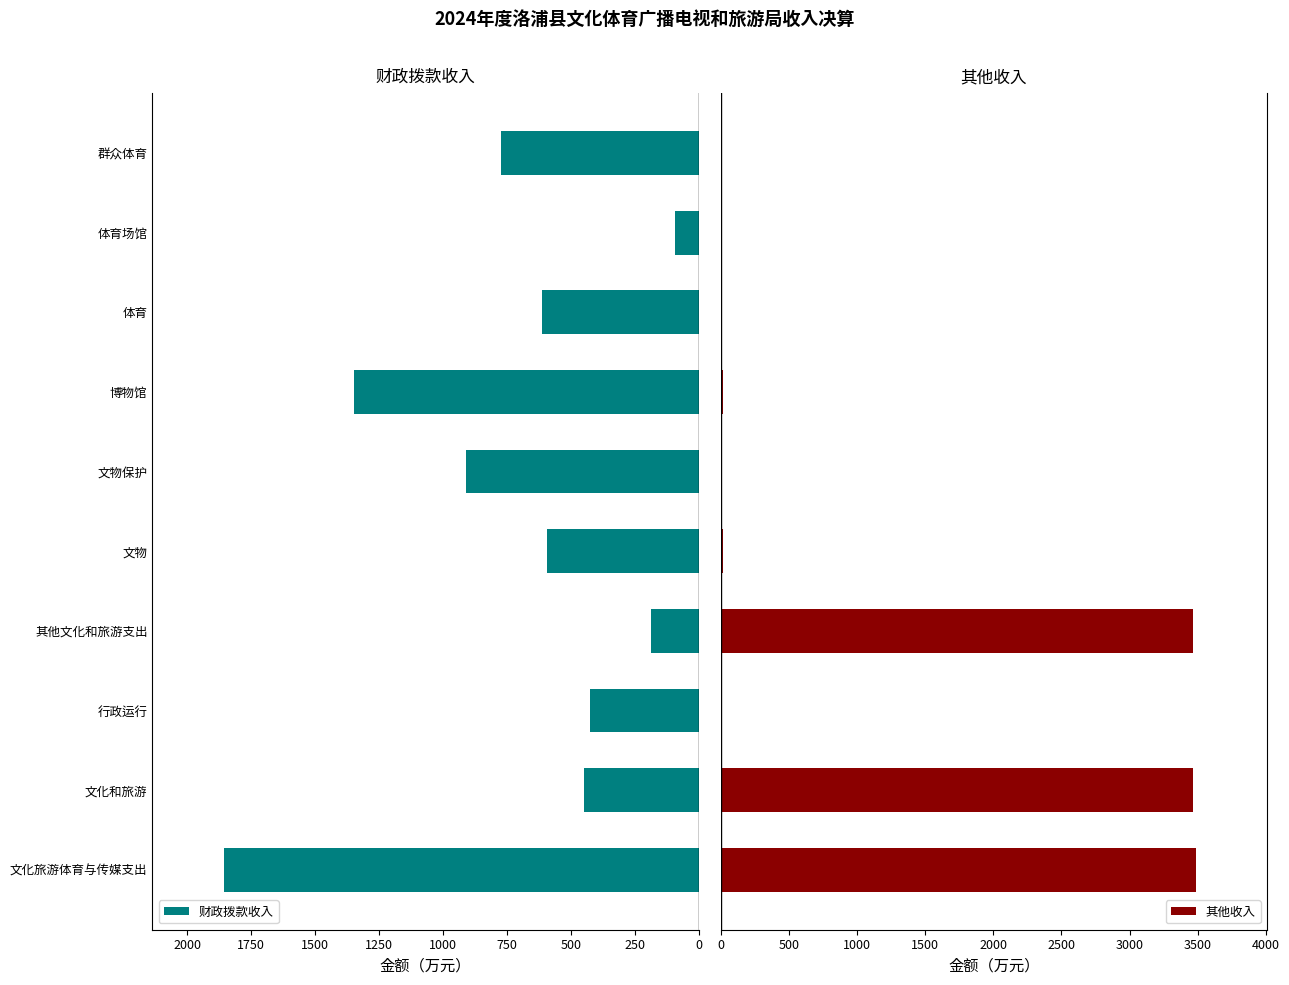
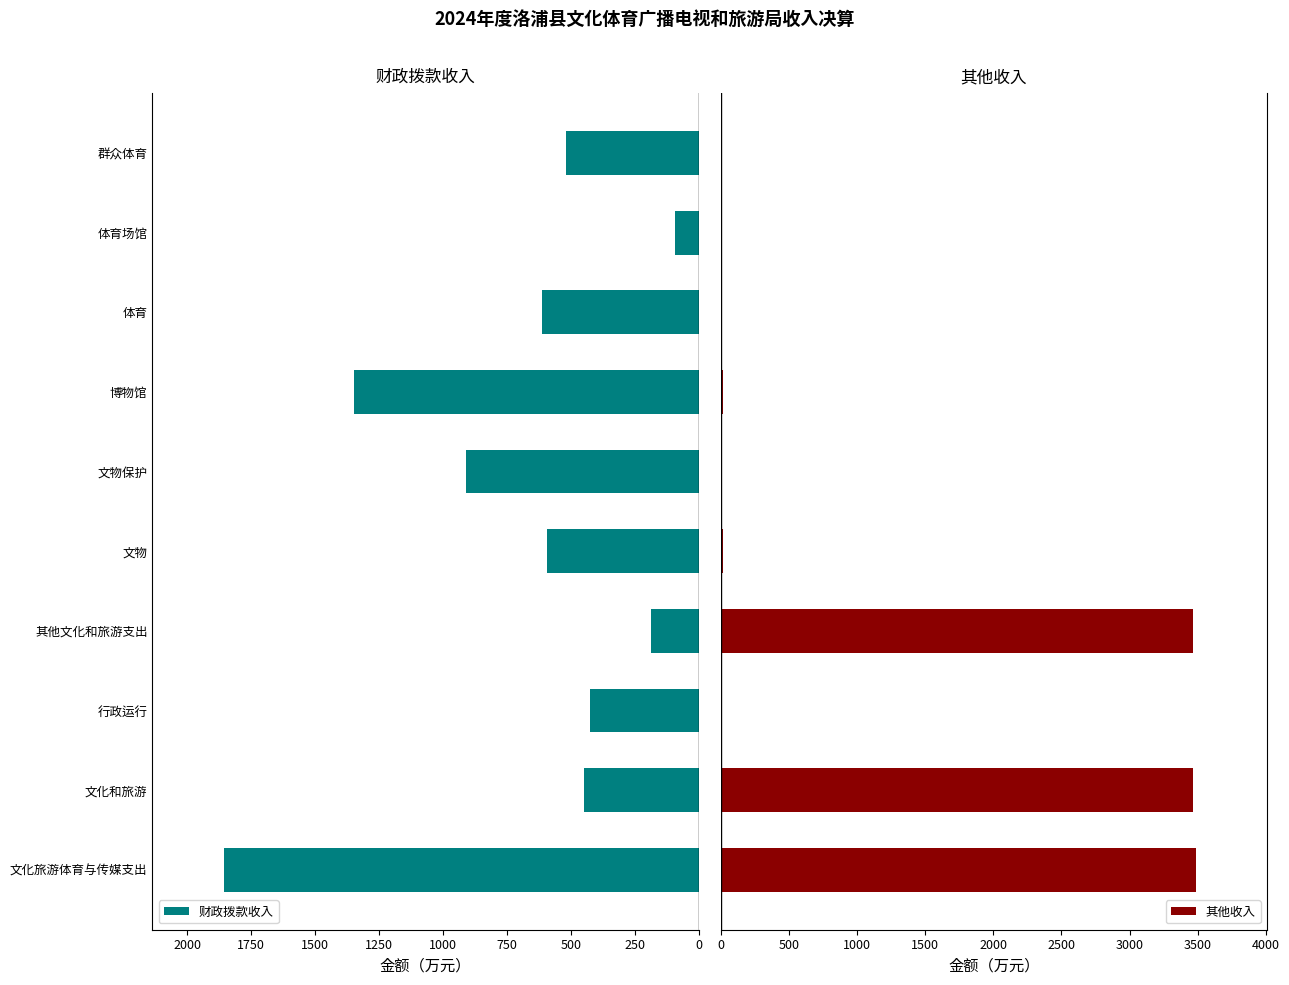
  {
    "财政拨款收入": {
-     "群众体育": 770,
+     "群众体育": 520,
      "体育场馆": 90,
      "体育": 610,
      "博物馆": 1350,
      "文物保护": 910,
      "文物": 590,
      "其他文化和旅游支出": 190,
      "行政运行": 430,
      "文化和旅游": 450,
      "文化旅游体育与传媒支出": 1860
    }
  }
